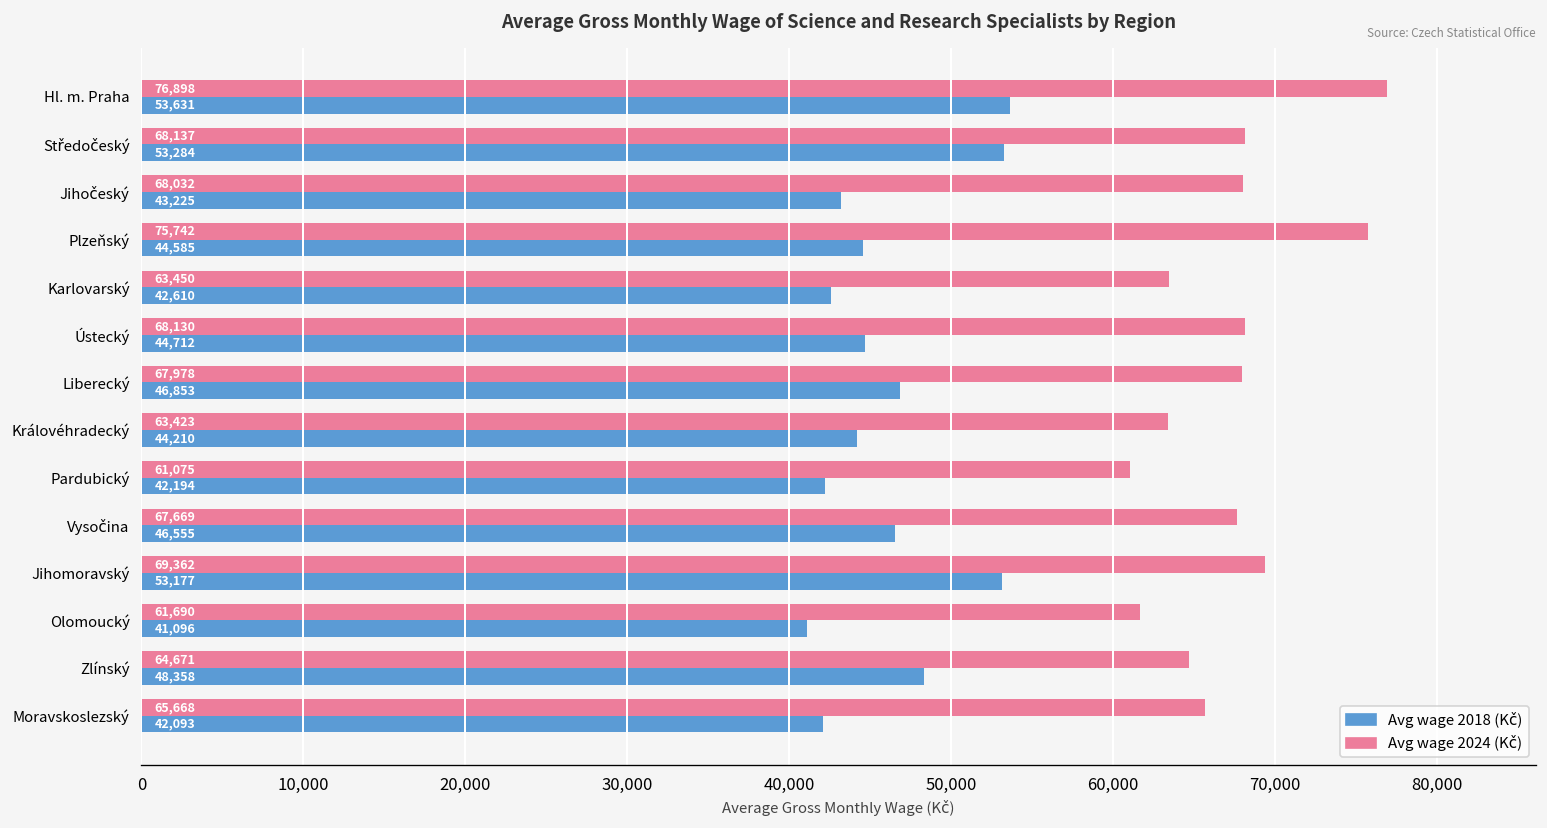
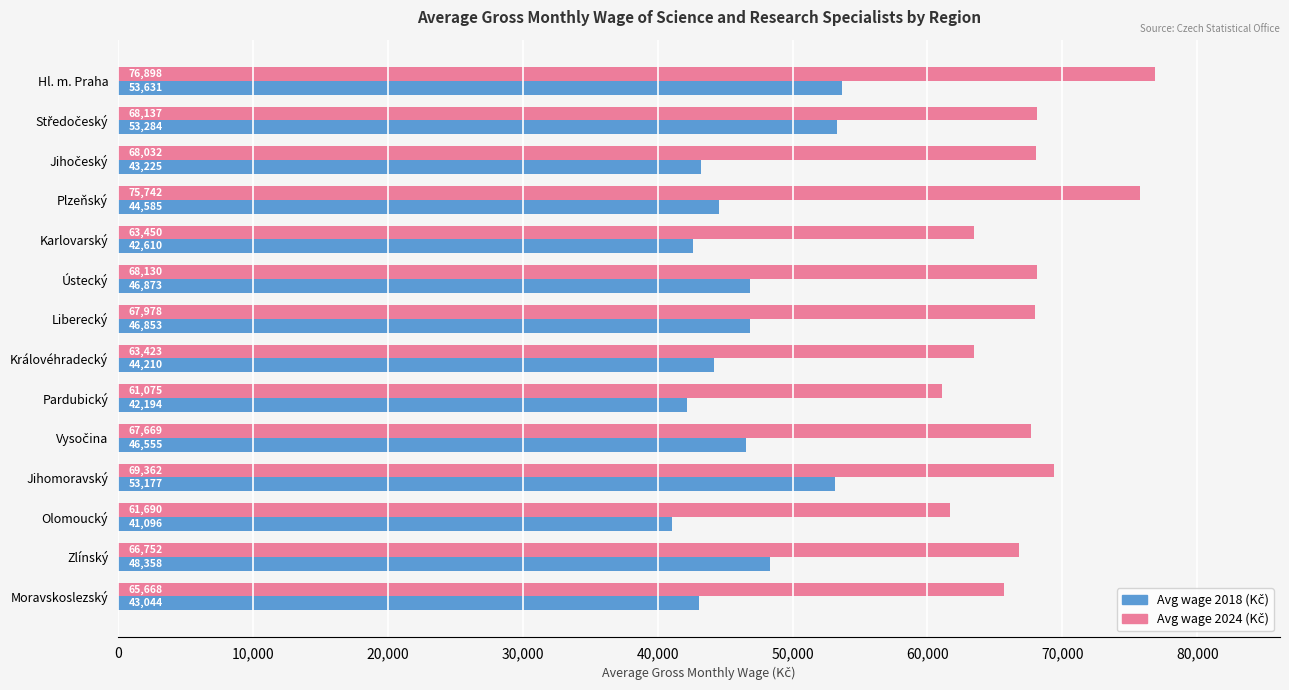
  {
    "Avg wage 2018 (Kč)": {
      "Hl. m. Praha": "53,631",
      "Středočeský": "53,284",
      "Jihočeský": "43,225",
      "Plzeňský": "44,585",
      "Karlovarský": "42,610",
-     "Ústecký": "44,712",
+     "Ústecký": "46,873",
      "Liberecký": "46,853",
      "Královéhradecký": "44,210",
      "Pardubický": "42,194",
      "Vysočina": "46,555",
      "Jihomoravský": "53,177",
      "Olomoucký": "41,096",
      "Zlínský": "48,358",
-     "Moravskoslezský": "42,093"
+     "Moravskoslezský": "43,044"
    },
    "Avg wage 2024 (Kč)": {
      "Hl. m. Praha": "76,898",
      "Středočeský": "68,137",
      "Jihočeský": "68,032",
      "Plzeňský": "75,742",
      "Karlovarský": "63,450",
      "Ústecký": "68,130",
      "Liberecký": "67,978",
      "Královéhradecký": "63,423",
      "Pardubický": "61,075",
      "Vysočina": "67,669",
      "Jihomoravský": "69,362",
      "Olomoucký": "61,690",
-     "Zlínský": "64,671",
+     "Zlínský": "66,752",
      "Moravskoslezský": "65,668"
    }
  }
